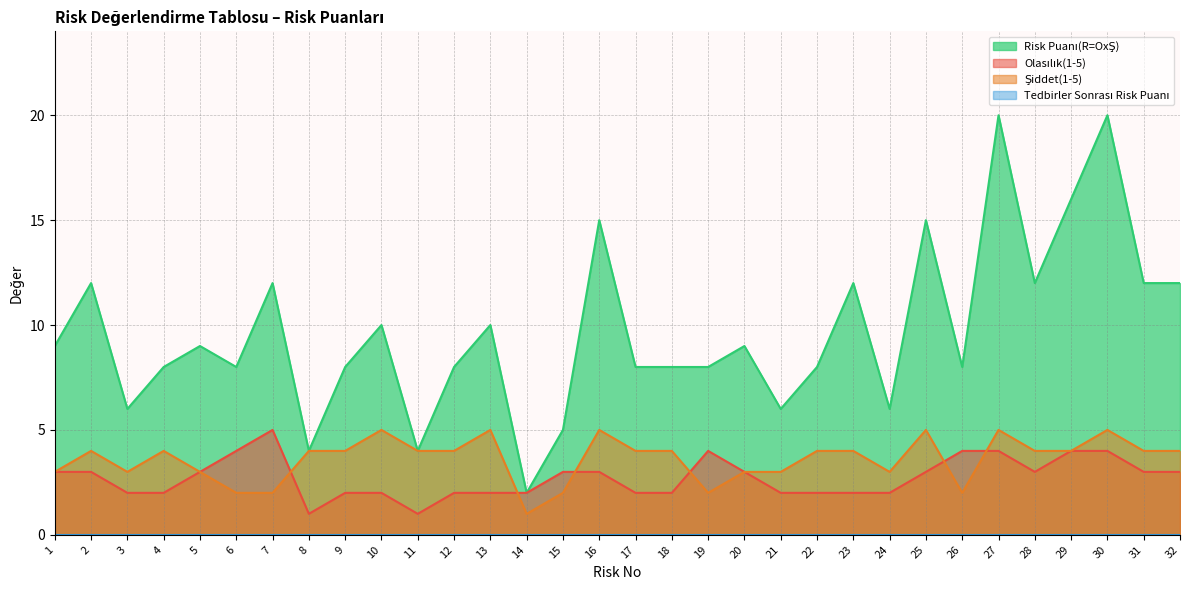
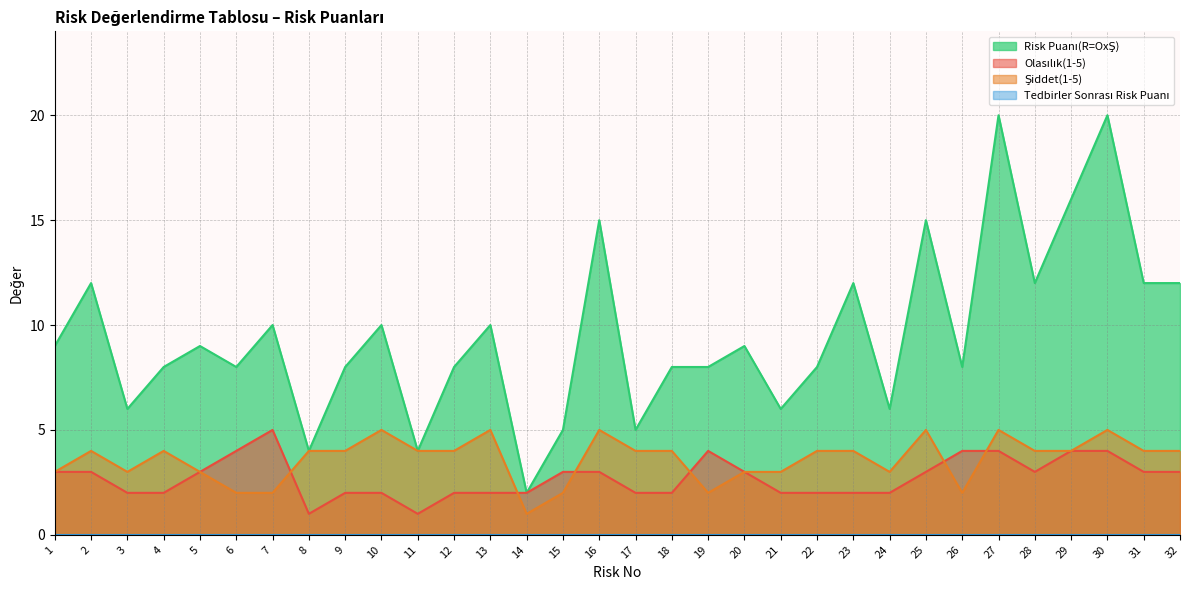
  {
    "Risk Puanı(R=OxŞ)": {
      "1": 9,
      "2": 12,
      "3": 6,
      "4": 8,
      "5": 9,
      "6": 8,
-     "7": 12,
+     "7": 10,
      "9": 8,
      "10": 10,
      "12": 8,
      "13": 10,
      "15": 5,
      "16": 15,
-     "17": 8,
+     "17": 5,
      "18": 8,
      "19": 8,
      "20": 9,
      "21": 6,
      "22": 8,
      "23": 12,
      "24": 6,
      "25": 15,
      "26": 8,
      "27": 20,
      "28": 12,
      "29": 16,
      "30": 20,
      "31": 12,
      "32": 12
    },
    "Tedbirler Sonrası Risk Puanı": {
      "1": 0,
      "2": 0,
      "3": 0,
      "4": 0,
      "5": 0,
      "6": 0,
      "7": 0,
      "8": 0,
      "9": 0,
      "10": 0,
      "11": 0,
      "12": 0,
      "13": 0,
      "14": 0,
      "15": 0,
      "16": 0,
      "17": 0,
      "18": 0,
      "19": 0,
      "20": 0,
      "21": 0,
      "22": 0,
      "23": 0,
      "24": 0,
      "25": 0,
      "26": 0,
      "27": 0,
      "28": 0,
      "29": 0,
      "30": 0,
      "31": 0,
      "32": 0
    }
  }
